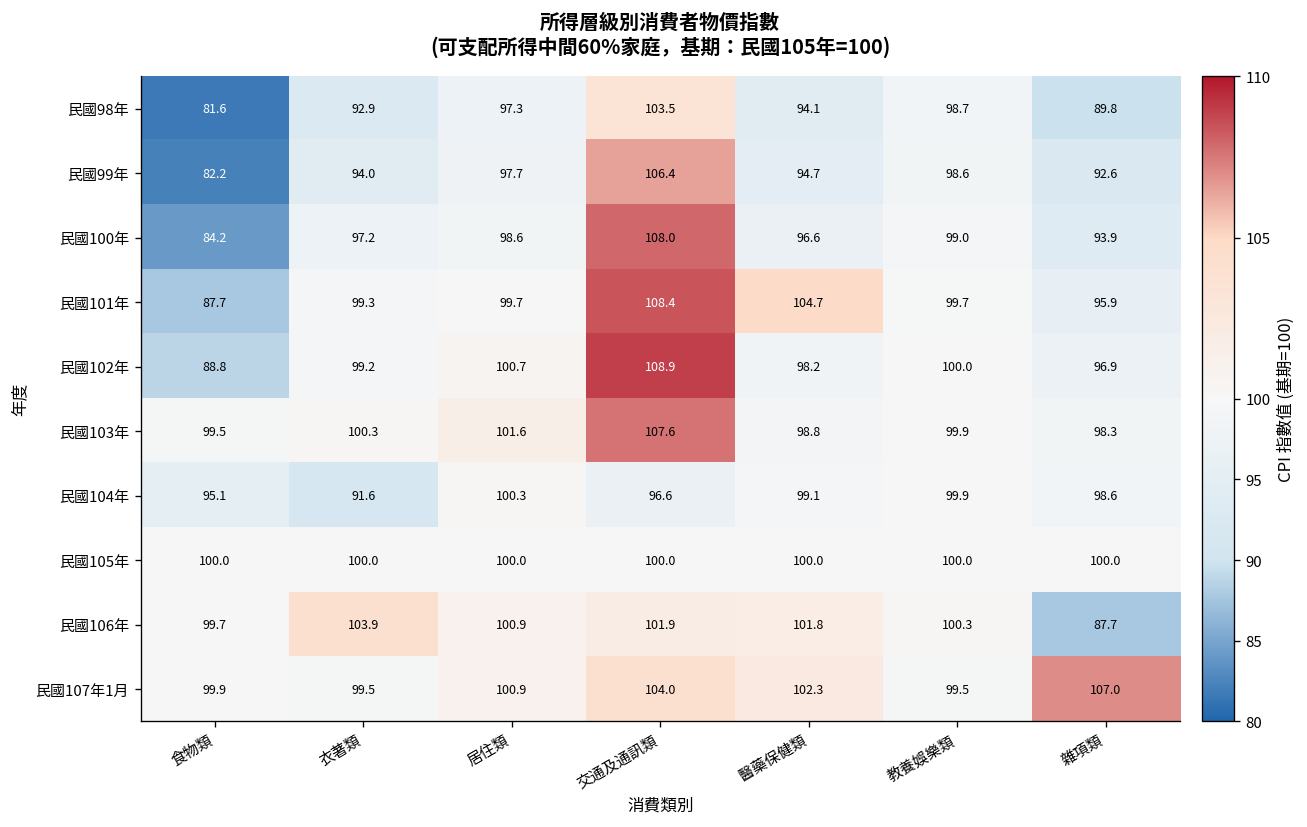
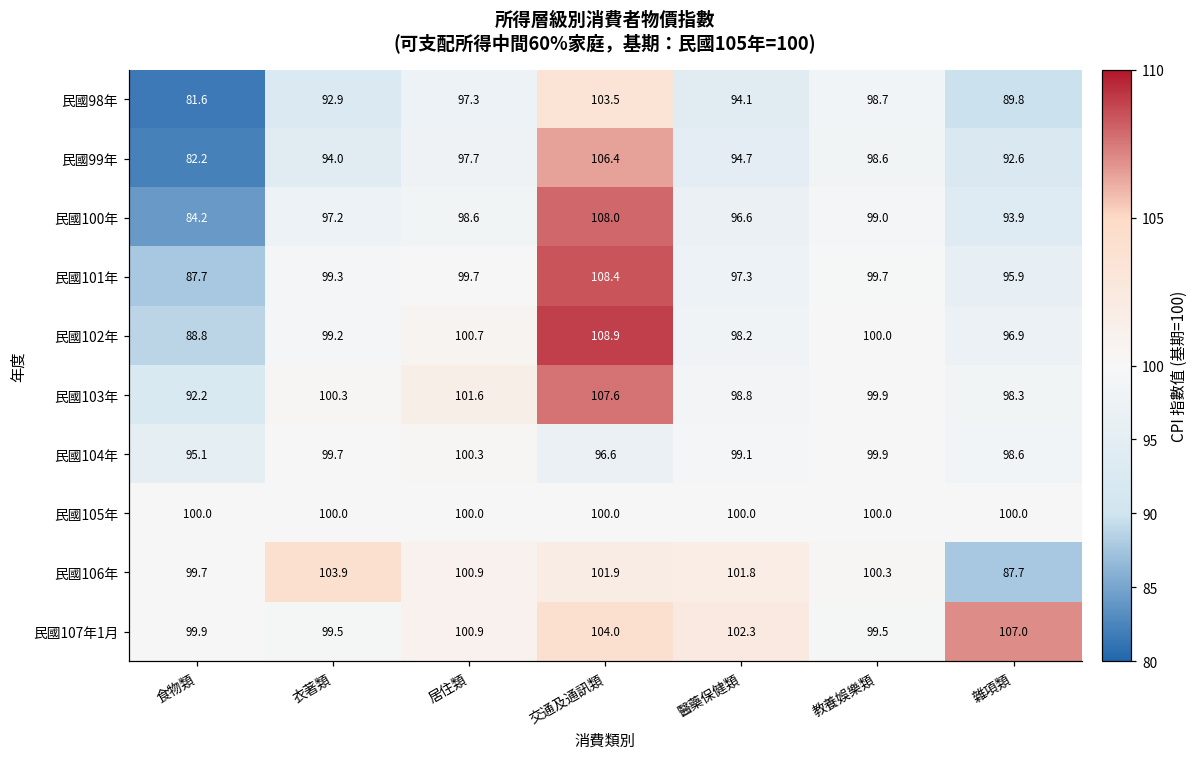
  {
    "民國98年": {
      "食物類": 81.6,
      "衣著類": 92.9,
      "居住類": 97.3,
      "交通及通訊類": 103.5,
      "醫藥保健類": 94.1,
      "教養娛樂類": 98.7,
      "雜項類": 89.8
    },
    "民國99年": {
      "食物類": 82.2,
      "衣著類": 94.0,
      "居住類": 97.7,
      "交通及通訊類": 106.4,
      "醫藥保健類": 94.7,
      "教養娛樂類": 98.6,
      "雜項類": 92.6
    },
    "民國100年": {
      "食物類": 84.2,
      "衣著類": 97.2,
      "居住類": 98.6,
      "交通及通訊類": 108.0,
      "醫藥保健類": 96.6,
      "教養娛樂類": 99.0,
      "雜項類": 93.9
    },
    "民國101年": {
      "食物類": 87.7,
      "衣著類": 99.3,
      "居住類": 99.7,
      "交通及通訊類": 108.4,
-     "醫藥保健類": 104.7,
+     "醫藥保健類": 97.3,
      "教養娛樂類": 99.7,
      "雜項類": 95.9
    },
    "民國102年": {
      "食物類": 88.8,
      "衣著類": 99.2,
      "居住類": 100.7,
      "交通及通訊類": 108.9,
      "醫藥保健類": 98.2,
      "教養娛樂類": 100.0,
      "雜項類": 96.9
    },
    "民國103年": {
-     "食物類": 99.5,
+     "食物類": 92.2,
      "衣著類": 100.3,
      "居住類": 101.6,
      "交通及通訊類": 107.6,
      "醫藥保健類": 98.8,
      "教養娛樂類": 99.9,
      "雜項類": 98.3
    },
    "民國104年": {
      "食物類": 95.1,
-     "衣著類": 91.6,
+     "衣著類": 99.7,
      "居住類": 100.3,
      "交通及通訊類": 96.6,
      "醫藥保健類": 99.1,
      "教養娛樂類": 99.9,
      "雜項類": 98.6
    },
    "民國105年": {
      "食物類": 100.0,
      "衣著類": 100.0,
      "居住類": 100.0,
      "交通及通訊類": 100.0,
      "醫藥保健類": 100.0,
      "教養娛樂類": 100.0,
      "雜項類": 100.0
    },
    "民國106年": {
      "食物類": 99.7,
      "衣著類": 103.9,
      "居住類": 100.9,
      "交通及通訊類": 101.9,
      "醫藥保健類": 101.8,
      "教養娛樂類": 100.3,
      "雜項類": 87.7
    },
    "民國107年1月": {
      "食物類": 99.9,
      "衣著類": 99.5,
      "居住類": 100.9,
      "交通及通訊類": 104.0,
      "醫藥保健類": 102.3,
      "教養娛樂類": 99.5,
      "雜項類": 107.0
    }
  }
